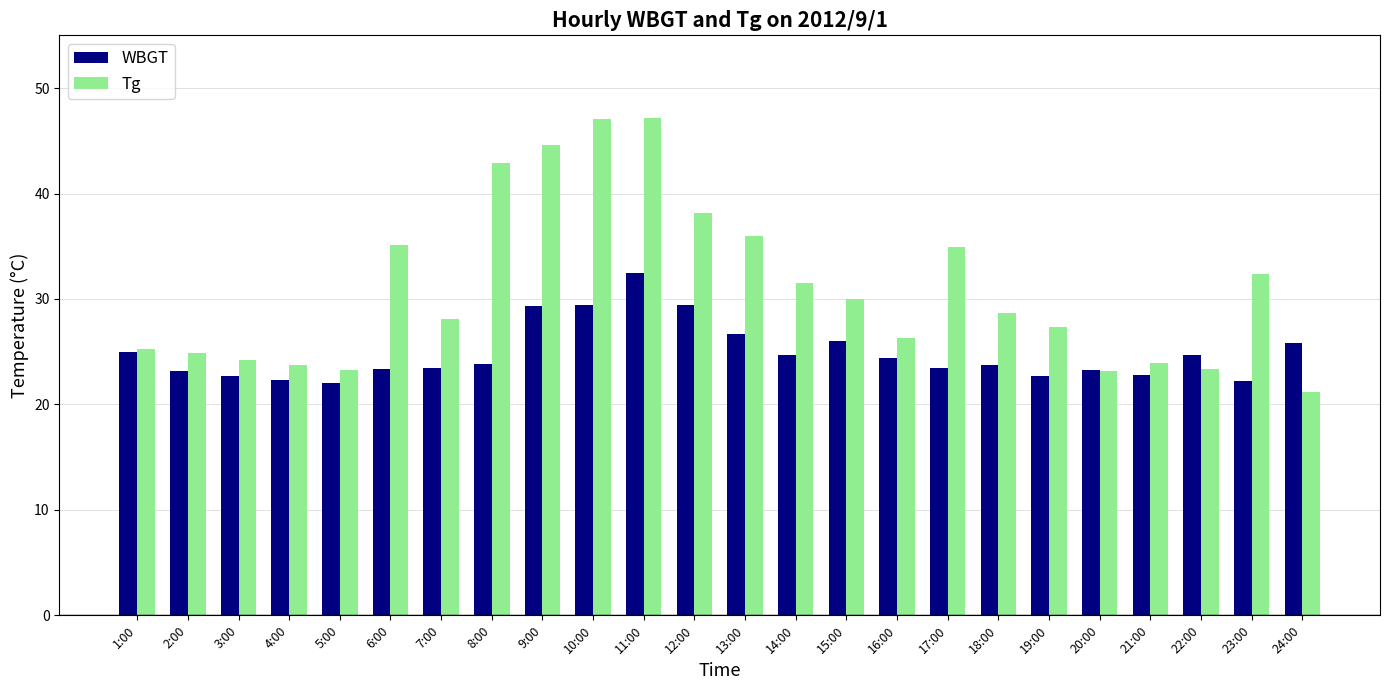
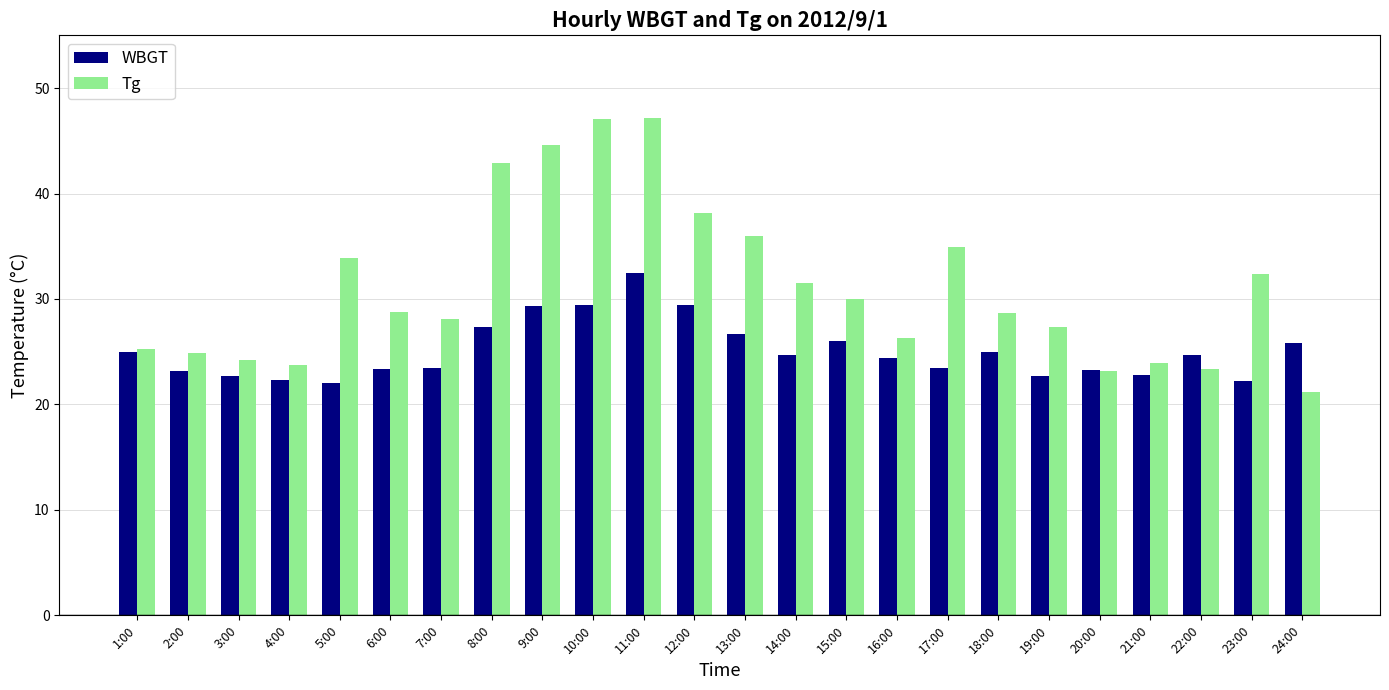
  {
    "WBGT": {
      "1:00": 25.0,
      "2:00": 23.2,
      "3:00": 22.7,
      "4:00": 22.3,
      "5:00": 22.0,
      "6:00": 23.4,
      "7:00": 23.5,
-     "8:00": 23.8,
+     "8:00": 27.3,
      "9:00": 29.3,
      "10:00": 29.4,
      "11:00": 32.5,
      "12:00": 29.4,
      "13:00": 26.7,
      "14:00": 24.7,
      "15:00": 26.0,
      "16:00": 24.4,
      "17:00": 23.5,
-     "18:00": 23.7,
+     "18:00": 25.0,
      "19:00": 22.7,
      "20:00": 23.3,
      "21:00": 22.8,
      "22:00": 24.7,
      "23:00": 22.2,
      "24:00": 25.8
    },
    "Tg": {
      "1:00": 25.3,
      "2:00": 24.9,
      "3:00": 24.2,
      "4:00": 23.7,
-     "5:00": 23.3,
-     "6:00": 35.1,
+     "5:00": 33.9,
+     "6:00": 28.8,
      "7:00": 28.1,
      "8:00": 42.9,
      "9:00": 44.6,
      "10:00": 47.1,
      "11:00": 47.2,
      "12:00": 38.2,
      "13:00": 36.0,
      "14:00": 31.5,
      "15:00": 30.0,
      "16:00": 26.3,
      "17:00": 34.9,
      "18:00": 28.7,
      "19:00": 27.3,
      "20:00": 23.2,
      "21:00": 23.9,
      "22:00": 23.4,
      "23:00": 32.4,
      "24:00": 21.2
    }
  }
